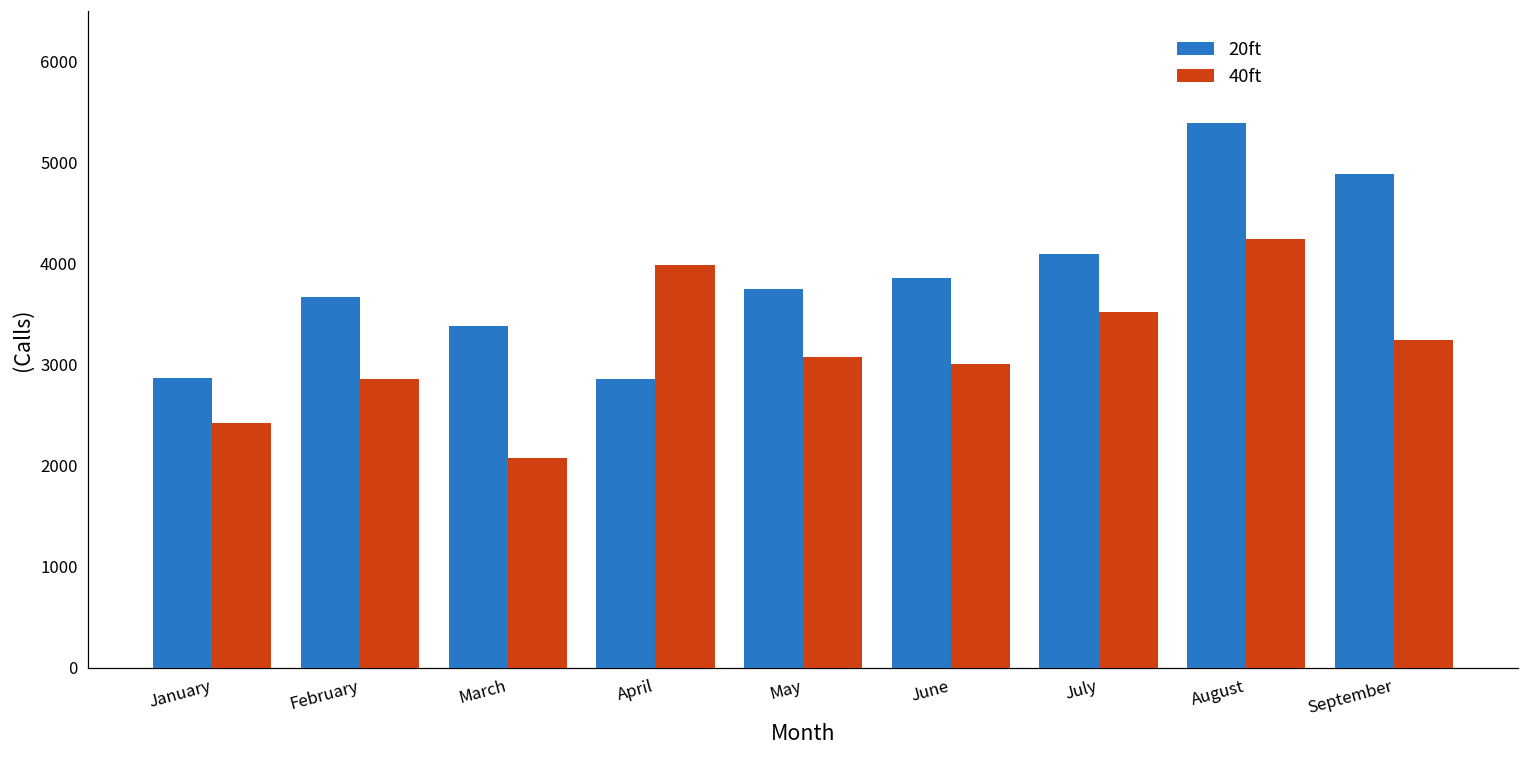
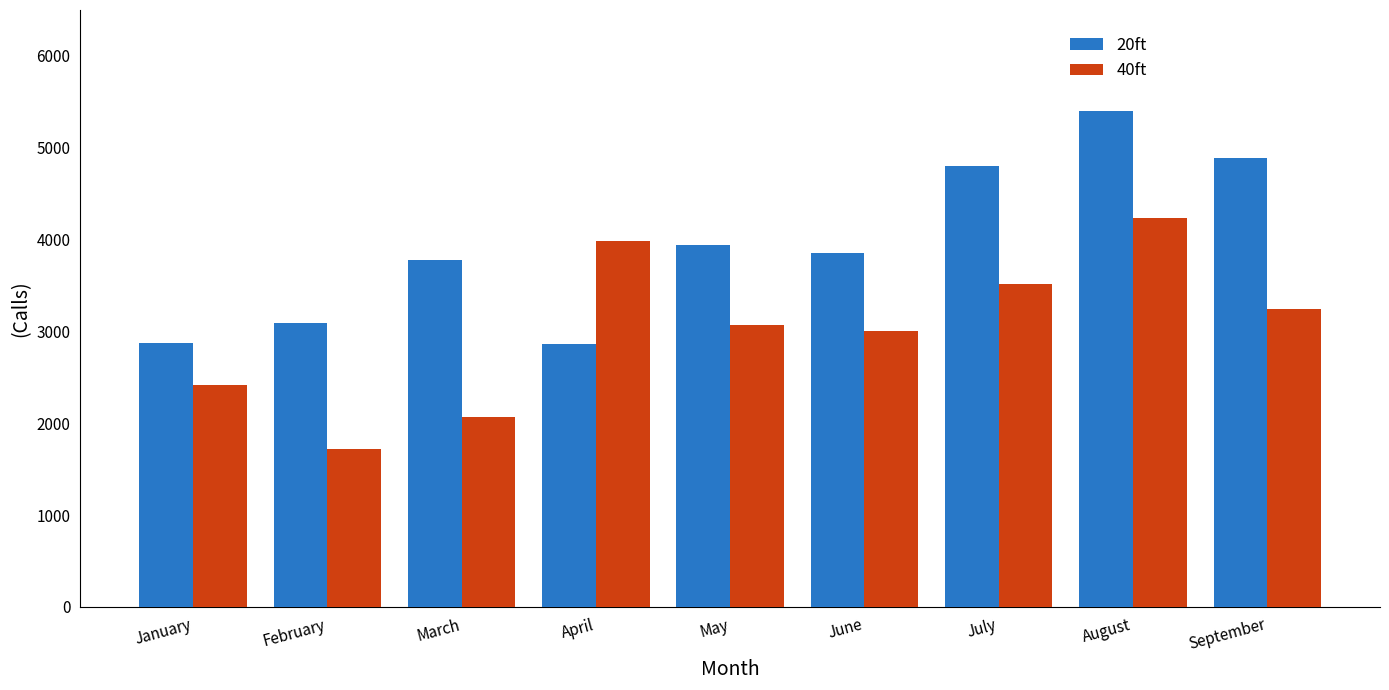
  {
    "20ft": {
      "January": 2900,
-     "February": 3700,
-     "March": 3400,
+     "February": 3100,
+     "March": 3800,
      "April": 2900,
-     "May": 3800,
+     "May": 3900,
      "June": 3900,
-     "July": 4100,
+     "July": 4800,
      "August": 5400,
      "September": 4900
    },
    "40ft": {
      "January": 2400,
-     "February": 2900,
+     "February": 1700,
      "March": 2100,
      "April": 4000,
      "May": 3100,
      "June": 3000,
      "July": 3500,
      "August": 4200,
      "September": 3200
    }
  }
